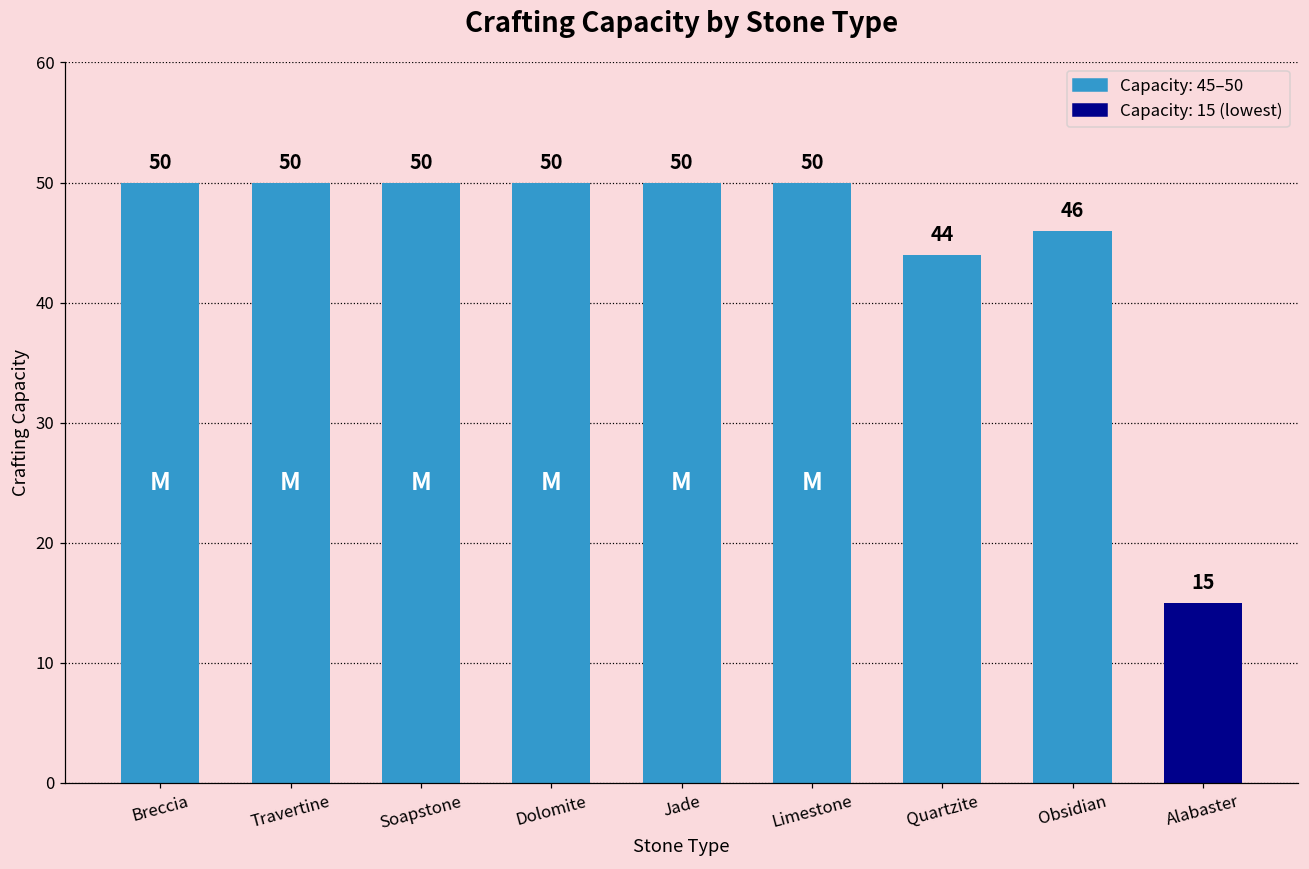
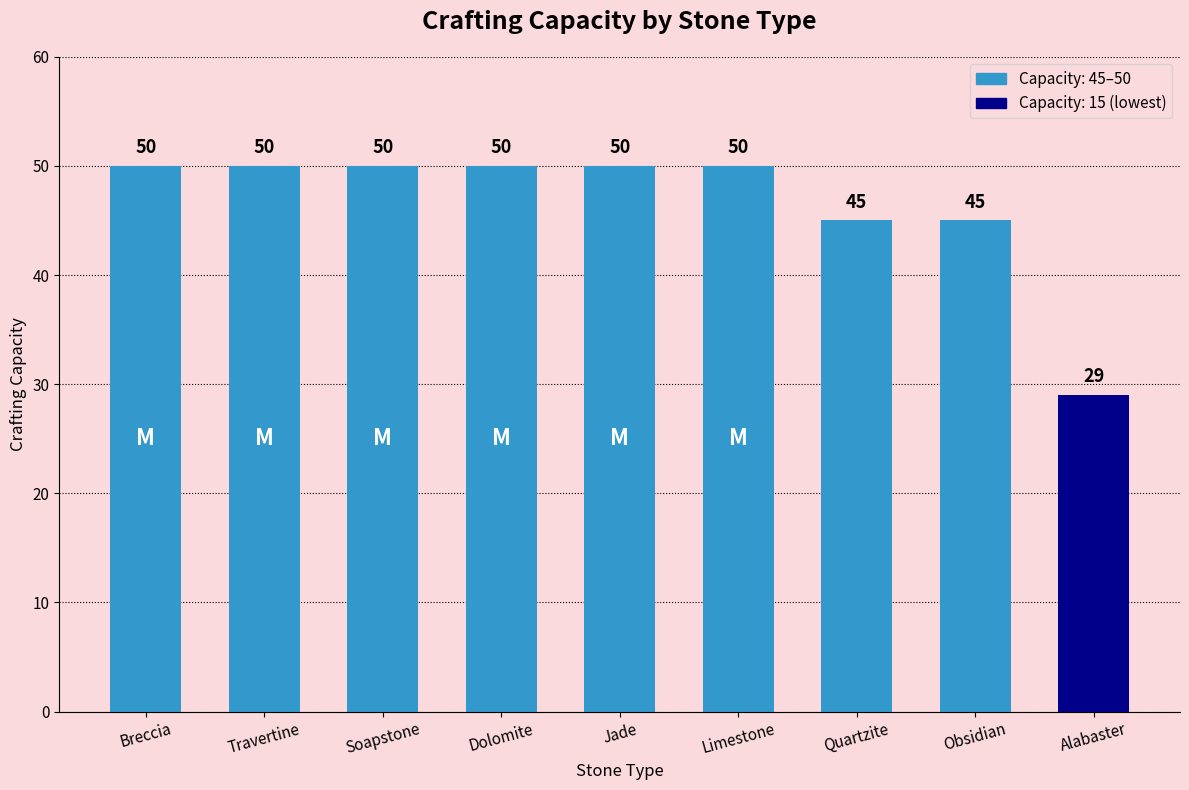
  {
    "Breccia": 50,
    "Travertine": 50,
    "Soapstone": 50,
    "Dolomite": 50,
    "Jade": 50,
    "Limestone": 50,
-   "Quartzite": 44,
-   "Obsidian": 46,
-   "Alabaster": 15
+   "Quartzite": 45,
+   "Obsidian": 45,
+   "Alabaster": 29
  }
